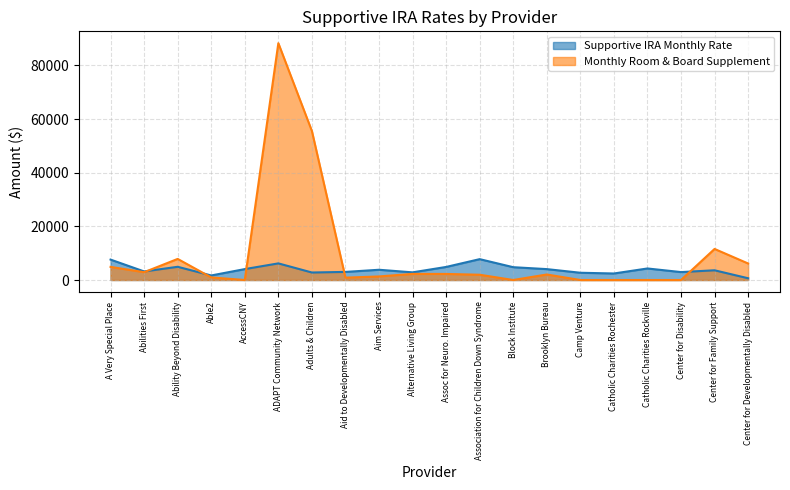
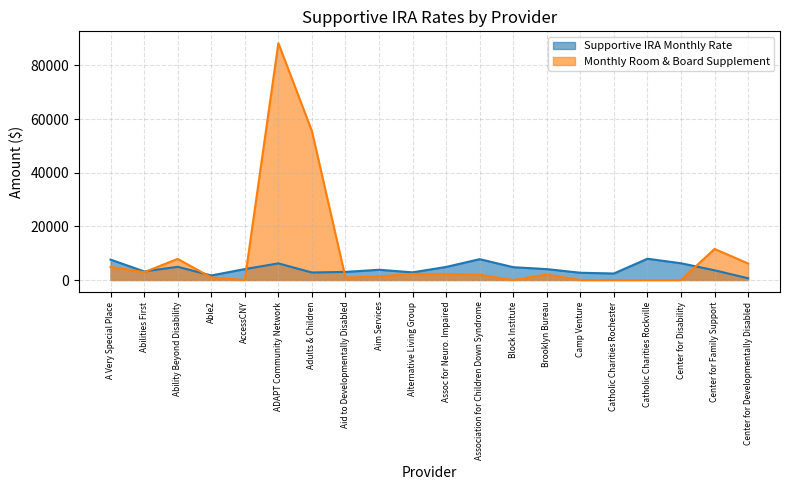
  {
    "Supportive IRA Monthly Rate": {
      "A Very Special Place": 8000,
      "Ability Beyond Disability": 5000,
      "AccessCNY": 4000,
      "ADAPT Community Network": 6000,
      "Adults & Children": 3000,
      "Aid to Developmentally Disabled": 3000,
      "Aim Services": 4000,
      "Assoc for Neuro. Impaired": 5000,
      "Association for Children Down Syndrome": 8000,
      "Block Institute": 5000,
      "Brooklyn Bureau": 4000,
      "Camp Venture": 3000,
      "Catholic Charities Rochester": 2000,
-     "Catholic Charities Rockville": 4000,
-     "Center for Disability": 3000,
+     "Catholic Charities Rockville": 8000,
+     "Center for Disability": 6000,
      "Center for Family Support": 4000,
      "Center for Developmentally Disabled": 1000
    },
    "Monthly Room & Board Supplement": {
      "A Very Special Place": 5000,
      "Ability Beyond Disability": 8000,
      "AccessCNY": 0,
      "ADAPT Community Network": 88000,
      "Adults & Children": 56000,
      "Aid to Developmentally Disabled": 1000,
      "Aim Services": 1000,
      "Assoc for Neuro. Impaired": 2000,
      "Association for Children Down Syndrome": 2000,
      "Block Institute": 0,
      "Brooklyn Bureau": 2000,
      "Camp Venture": 0,
      "Catholic Charities Rochester": 0,
      "Catholic Charities Rockville": 0,
      "Center for Disability": 0,
      "Center for Family Support": 12000,
      "Center for Developmentally Disabled": 6000
    }
  }
